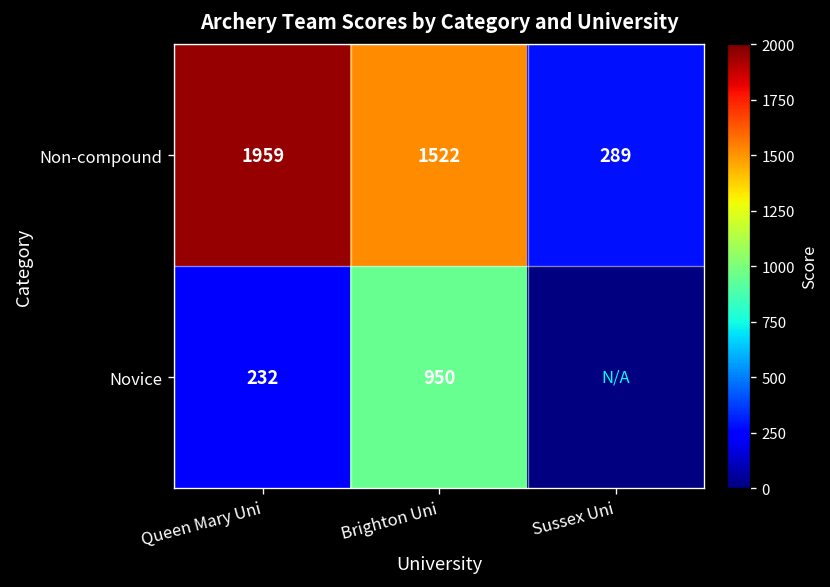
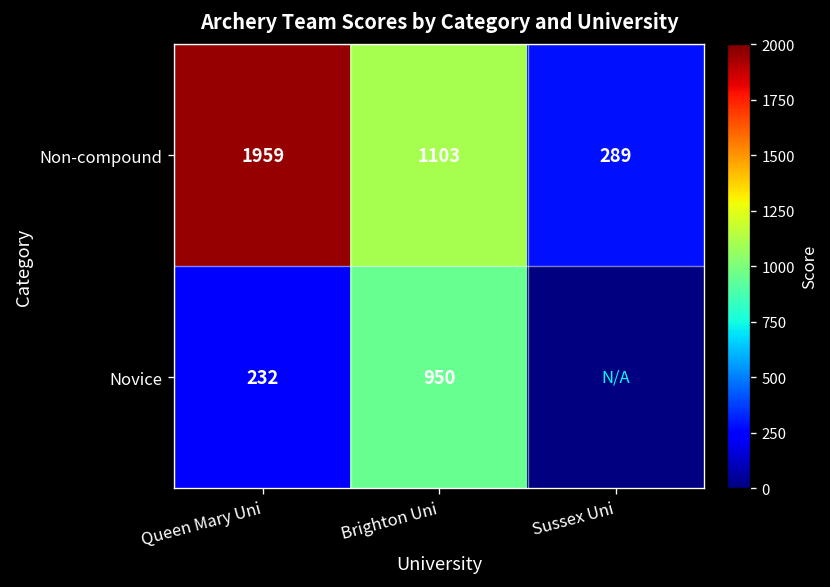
  {
    "Non-compound": {
      "Queen Mary Uni": 1959,
-     "Brighton Uni": 1522,
+     "Brighton Uni": 1103,
      "Sussex Uni": 289
    },
    "Novice": {
      "Queen Mary Uni": 232,
      "Brighton Uni": 950
    }
  }
